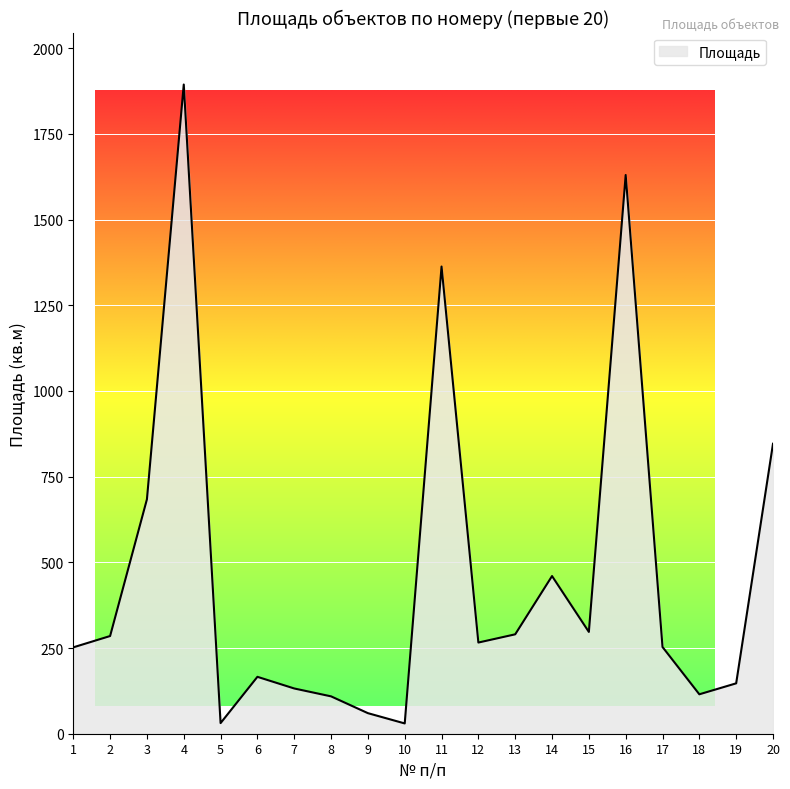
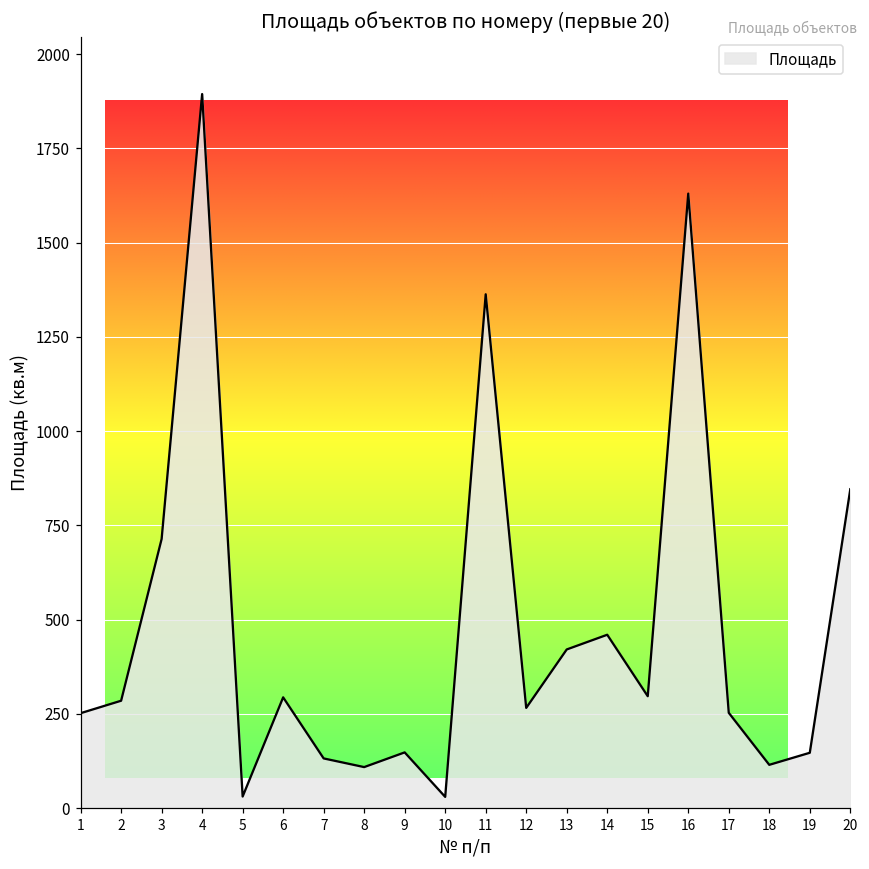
  {
    "1": 250,
    "2": 290,
-   "3": 680,
+   "3": 710,
    "4": 1890,
    "5": 30,
-   "6": 170,
+   "6": 290,
    "7": 130,
    "8": 110,
-   "9": 60,
+   "9": 150,
    "10": 30,
    "11": 1360,
    "12": 270,
-   "13": 290,
+   "13": 420,
    "14": 460,
    "15": 300,
    "16": 1630,
    "17": 250,
    "18": 120,
    "19": 150,
    "20": 850
  }
